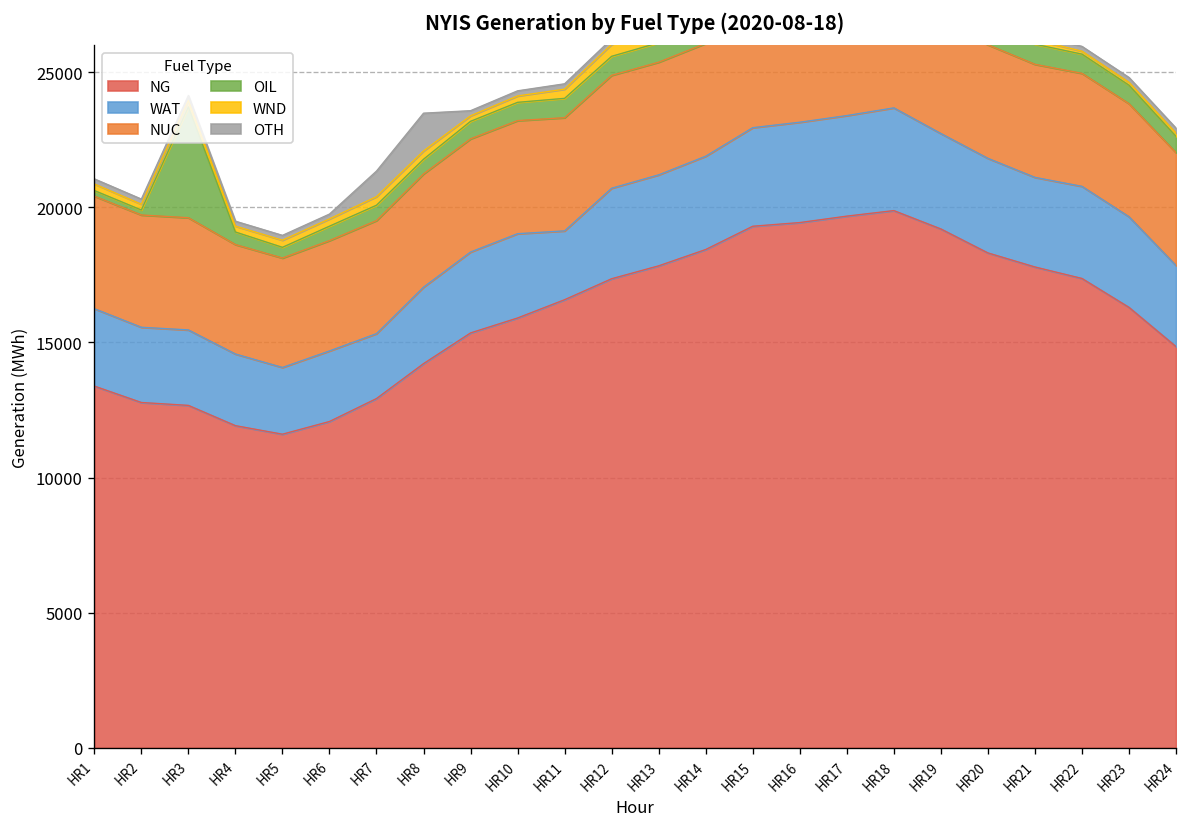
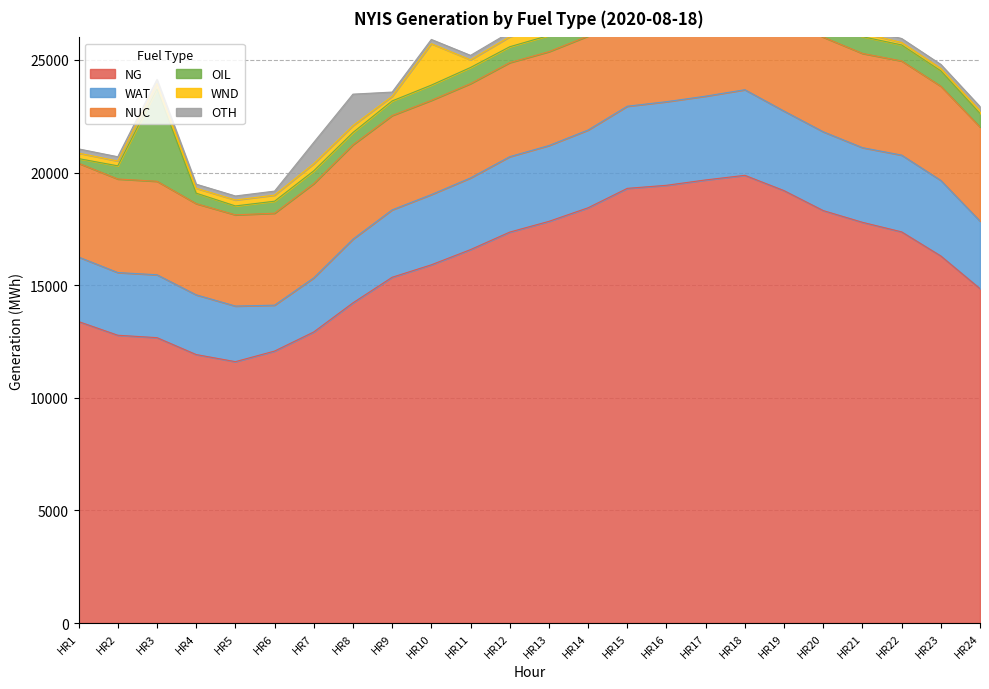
  {
    "WAT": {
      "HR1": 2900,
      "HR2": 2800,
      "HR3": 2800,
      "HR4": 2700,
      "HR5": 2500,
-     "HR6": 2600,
+     "HR6": 2000,
      "HR7": 2400,
      "HR8": 2800,
      "HR9": 3000,
      "HR10": 3100,
-     "HR11": 2500,
+     "HR11": 3200,
      "HR12": 3300,
      "HR13": 3400,
      "HR14": 3500,
      "HR15": 3600,
      "HR16": 3700,
      "HR17": 3700,
      "HR18": 3800,
      "HR19": 3500,
      "HR20": 3500,
      "HR21": 3300,
      "HR22": 3400,
      "HR23": 3400,
      "HR24": 3000
    },
    "OIL": {
      "HR1": 200,
-     "HR2": 200,
+     "HR2": 600,
      "HR4": 500,
      "HR5": 400,
      "HR6": 500,
      "HR7": 600,
      "HR8": 500,
      "HR9": 600,
      "HR10": 700,
      "HR11": 700,
      "HR12": 700,
      "HR13": 700,
      "HR21": 700,
      "HR24": 600
    },
    "WND": {
      "HR1": 200,
      "HR2": 200,
      "HR4": 200,
      "HR5": 300,
      "HR6": 300,
      "HR7": 300,
      "HR8": 300,
      "HR9": 200,
-     "HR10": 200,
+     "HR10": 1800,
      "HR11": 300,
      "HR12": 400,
      "HR24": 100
    },
    "OTH": {
      "HR1": 200,
      "HR2": 200,
      "HR4": 200,
      "HR5": 200,
      "HR6": 200,
      "HR7": 900,
      "HR8": 1400,
      "HR9": 200,
      "HR10": 200,
      "HR11": 200,
      "HR22": 200,
      "HR23": 200,
      "HR24": 200
    }
  }
